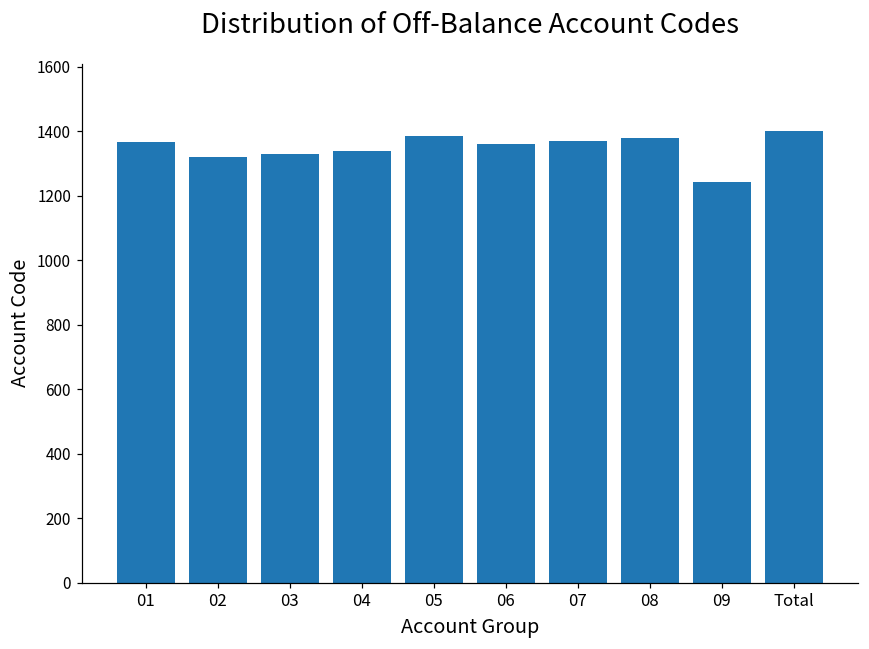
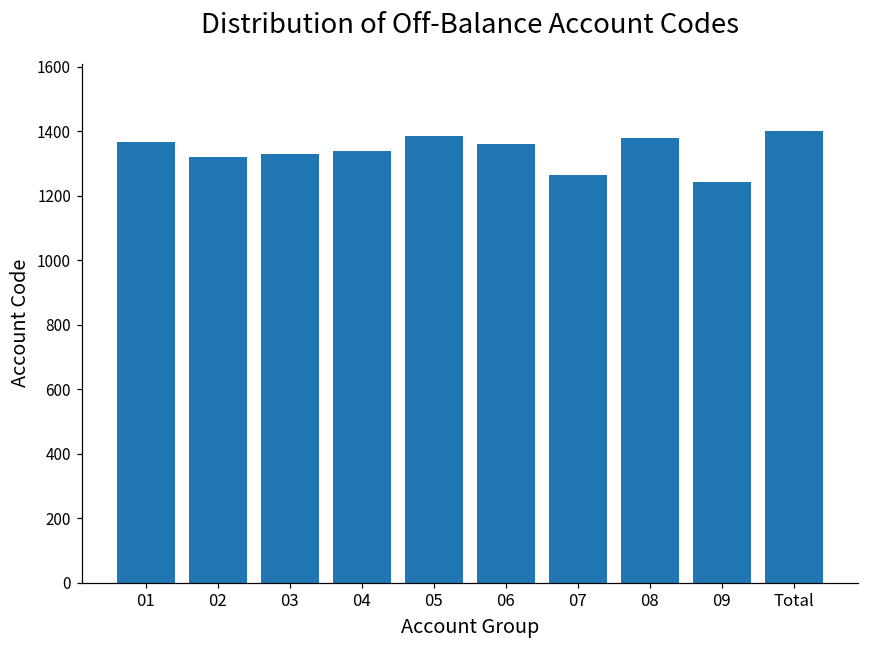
  {
    "01": 1370,
    "02": 1320,
    "03": 1330,
    "04": 1340,
    "05": 1390,
    "06": 1360,
-   "07": 1370,
+   "07": 1260,
    "08": 1380,
    "09": 1240,
    "Total": 1400
  }
